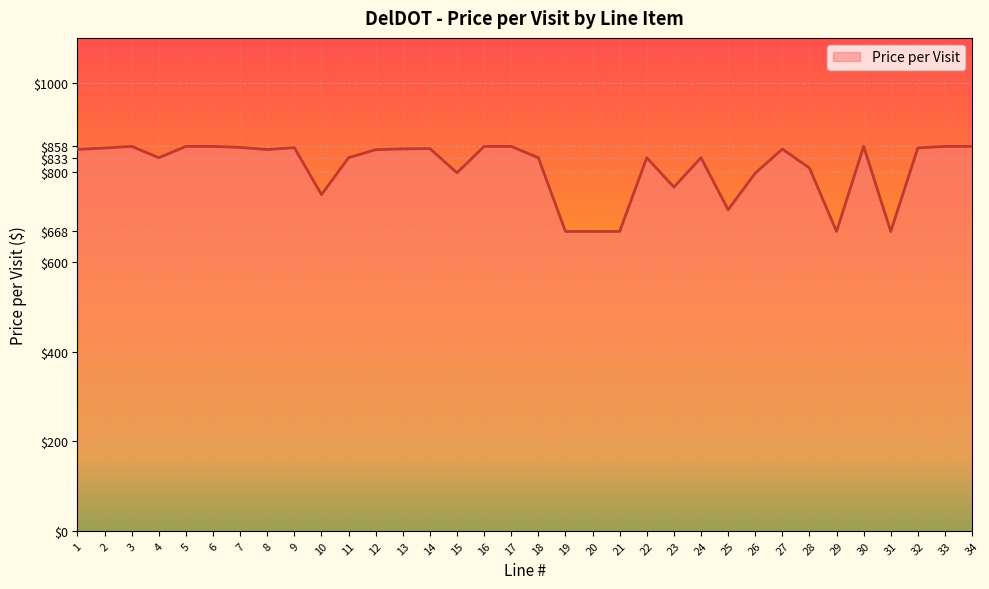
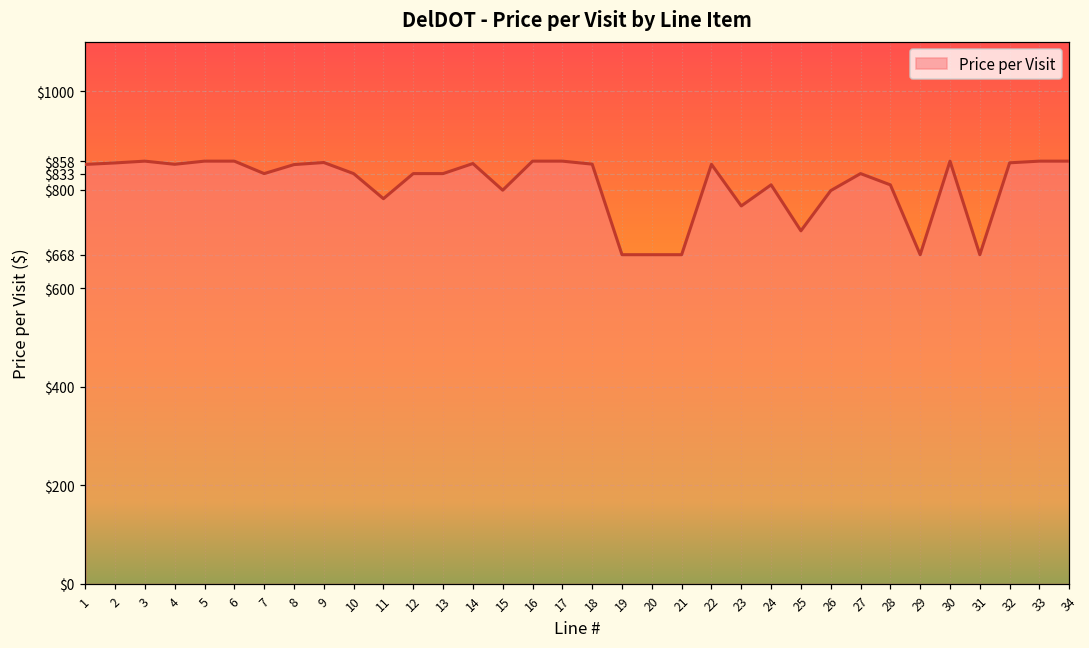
  {
    "1": "$850",
    "2": "$850",
    "3": "$860",
-   "4": "$830",
+   "4": "$850",
    "5": "$860",
    "6": "$860",
-   "7": "$860",
+   "7": "$830",
    "8": "$850",
    "9": "$860",
-   "10": "$750",
-   "11": "$830",
-   "12": "$850",
-   "13": "$850",
+   "10": "$830",
+   "11": "$780",
+   "12": "$830",
+   "13": "$830",
    "14": "$850",
    "15": "$800",
    "16": "$860",
    "17": "$860",
-   "18": "$830",
+   "18": "$850",
    "19": "$670",
    "20": "$670",
    "21": "$670",
-   "22": "$830",
+   "22": "$850",
    "23": "$770",
-   "24": "$830",
+   "24": "$810",
    "25": "$720",
    "26": "$800",
-   "27": "$850",
+   "27": "$830",
    "28": "$810",
    "29": "$670",
    "30": "$860",
    "31": "$670",
    "32": "$850",
    "33": "$860",
    "34": "$860"
  }
